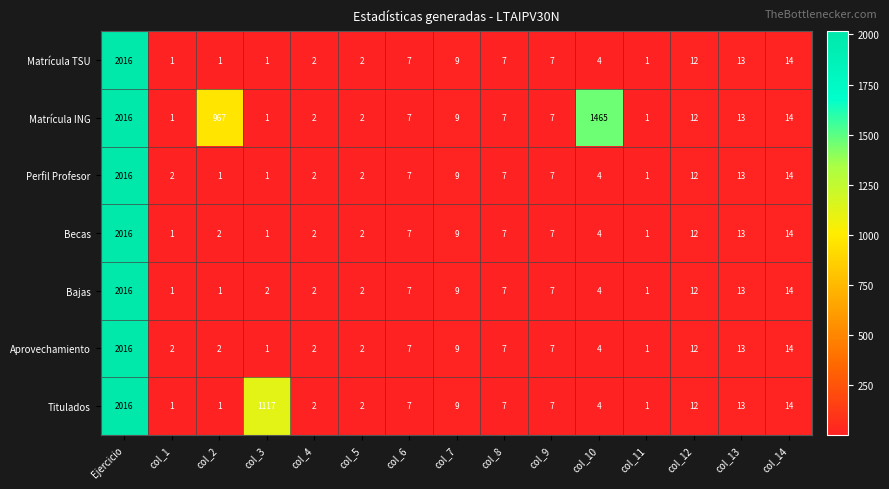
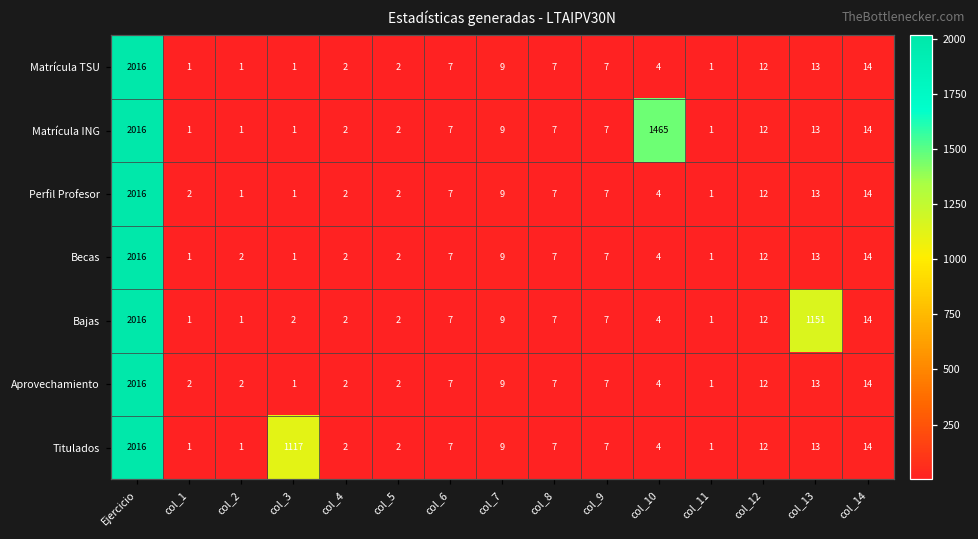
  {
    "Matrícula TSU": {
      "Ejercicio": 2016,
      "col_1": 1,
      "col_2": 1,
      "col_3": 1,
      "col_4": 2,
      "col_5": 2,
      "col_6": 7,
      "col_7": 9,
      "col_8": 7,
      "col_9": 7,
      "col_10": 4,
      "col_11": 1,
      "col_12": 12,
      "col_13": 13,
      "col_14": 14
    },
    "Matrícula ING": {
      "Ejercicio": 2016,
      "col_1": 1,
-     "col_2": 967,
+     "col_2": 1,
      "col_3": 1,
      "col_4": 2,
      "col_5": 2,
      "col_6": 7,
      "col_7": 9,
      "col_8": 7,
      "col_9": 7,
      "col_10": 1465,
      "col_11": 1,
      "col_12": 12,
      "col_13": 13,
      "col_14": 14
    },
    "Perfil Profesor": {
      "Ejercicio": 2016,
      "col_1": 2,
      "col_2": 1,
      "col_3": 1,
      "col_4": 2,
      "col_5": 2,
      "col_6": 7,
      "col_7": 9,
      "col_8": 7,
      "col_9": 7,
      "col_10": 4,
      "col_11": 1,
      "col_12": 12,
      "col_13": 13,
      "col_14": 14
    },
    "Becas": {
      "Ejercicio": 2016,
      "col_1": 1,
      "col_2": 2,
      "col_3": 1,
      "col_4": 2,
      "col_5": 2,
      "col_6": 7,
      "col_7": 9,
      "col_8": 7,
      "col_9": 7,
      "col_10": 4,
      "col_11": 1,
      "col_12": 12,
      "col_13": 13,
      "col_14": 14
    },
    "Bajas": {
      "Ejercicio": 2016,
      "col_1": 1,
      "col_2": 1,
      "col_3": 2,
      "col_4": 2,
      "col_5": 2,
      "col_6": 7,
      "col_7": 9,
      "col_8": 7,
      "col_9": 7,
      "col_10": 4,
      "col_11": 1,
      "col_12": 12,
-     "col_13": 13,
+     "col_13": 1151,
      "col_14": 14
    },
    "Aprovechamiento": {
      "Ejercicio": 2016,
      "col_1": 2,
      "col_2": 2,
      "col_3": 1,
      "col_4": 2,
      "col_5": 2,
      "col_6": 7,
      "col_7": 9,
      "col_8": 7,
      "col_9": 7,
      "col_10": 4,
      "col_11": 1,
      "col_12": 12,
      "col_13": 13,
      "col_14": 14
    },
    "Titulados": {
      "Ejercicio": 2016,
      "col_1": 1,
      "col_2": 1,
      "col_3": 1117,
      "col_4": 2,
      "col_5": 2,
      "col_6": 7,
      "col_7": 9,
      "col_8": 7,
      "col_9": 7,
      "col_10": 4,
      "col_11": 1,
      "col_12": 12,
      "col_13": 13,
      "col_14": 14
    }
  }
